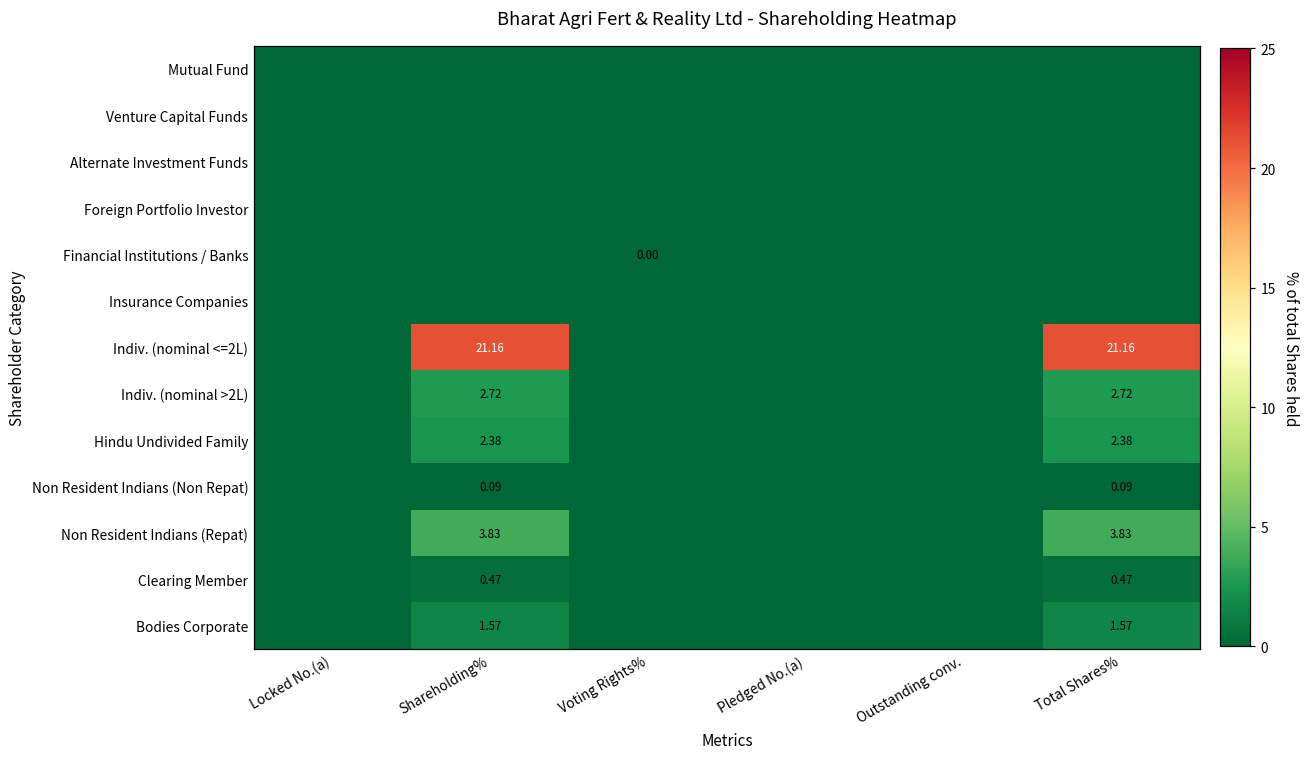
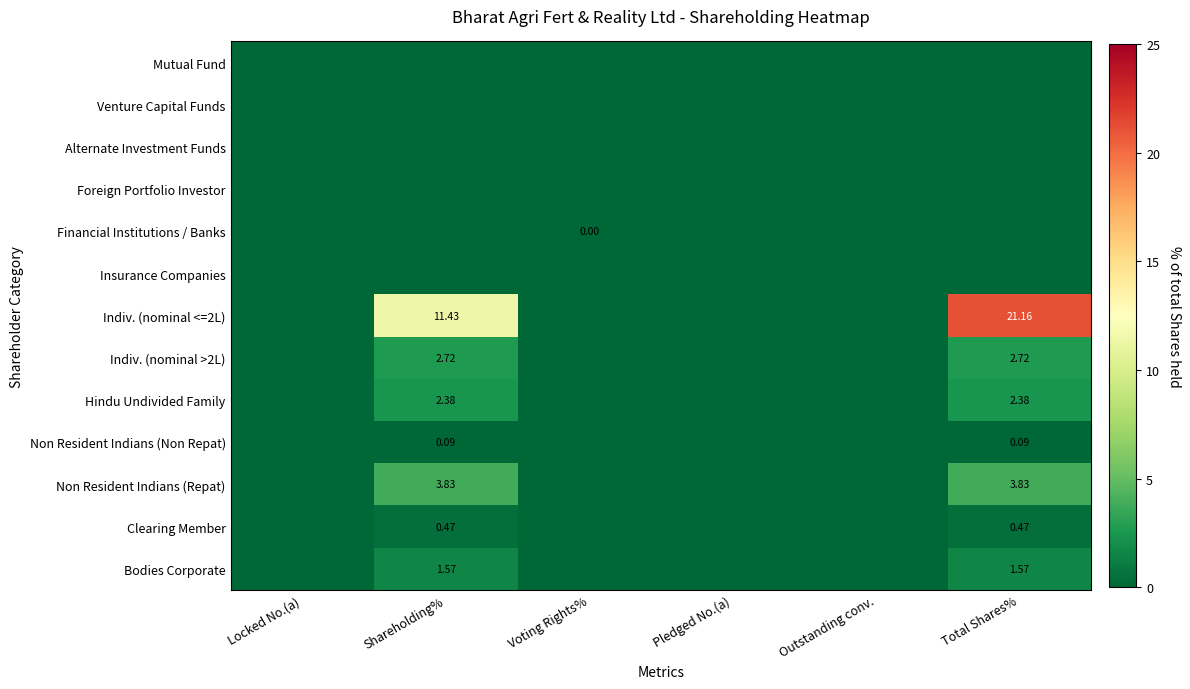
  {
    "Financial Institutions / Banks": {
      "Voting Rights%": 0.00
    },
    "Indiv. (nominal <=2L)": {
-     "Shareholding%": 21.16,
+     "Shareholding%": 11.43,
      "Total Shares%": 21.16
    },
    "Indiv. (nominal >2L)": {
      "Shareholding%": 2.72,
      "Total Shares%": 2.72
    },
    "Hindu Undivided Family": {
      "Shareholding%": 2.38,
      "Total Shares%": 2.38
    },
    "Non Resident Indians (Non Repat)": {
      "Shareholding%": 0.09,
      "Total Shares%": 0.09
    },
    "Non Resident Indians (Repat)": {
      "Shareholding%": 3.83,
      "Total Shares%": 3.83
    },
    "Clearing Member": {
      "Shareholding%": 0.47,
      "Total Shares%": 0.47
    },
    "Bodies Corporate": {
      "Shareholding%": 1.57,
      "Total Shares%": 1.57
    }
  }
